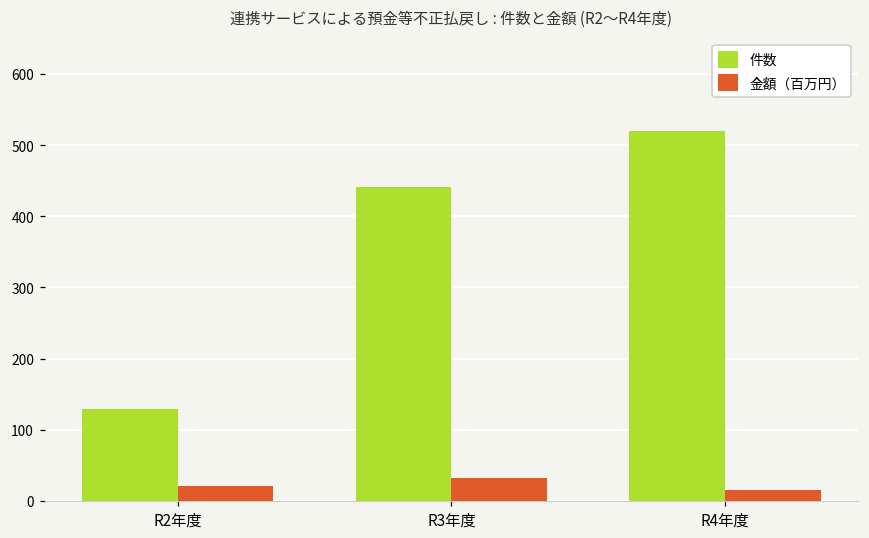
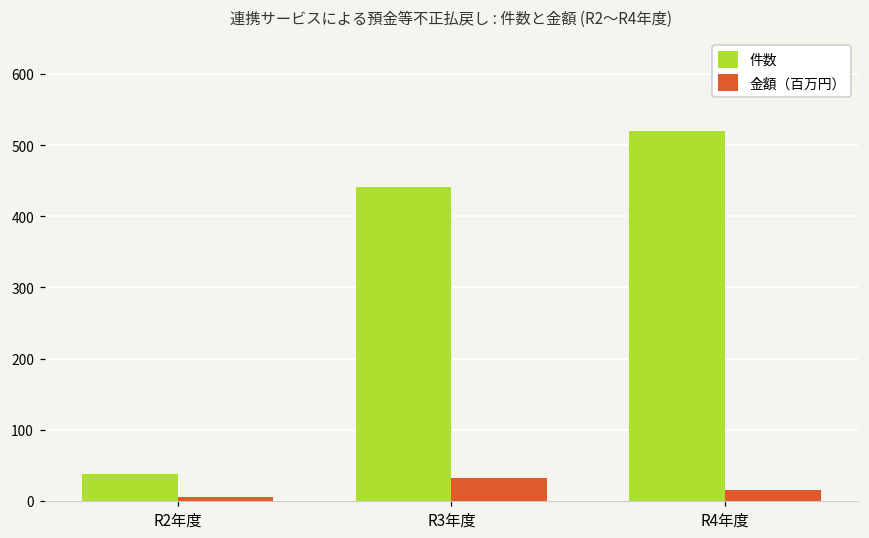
  {
    "件数": {
-     "R2年度": 130,
+     "R2年度": 40,
      "R3年度": 440,
      "R4年度": 520
    },
    "金額（百万円）": {
-     "R2年度": 20,
+     "R2年度": 10,
      "R3年度": 30,
      "R4年度": 20
    }
  }
